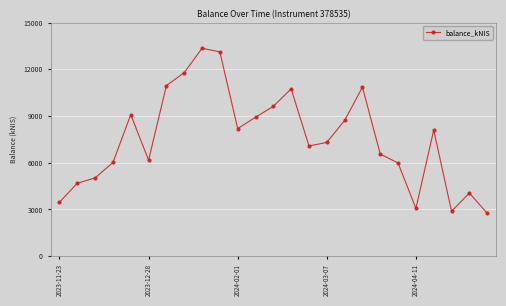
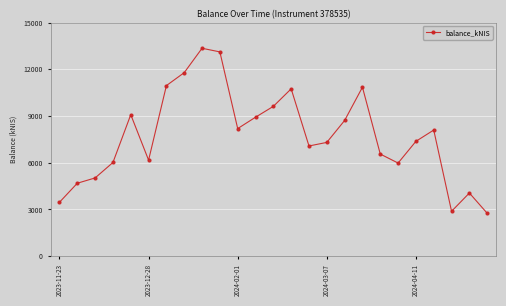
  {
    "2023-11-23": 3500,
    "2023-12-28": 6200,
    "2024-02-01": 8200,
    "2024-03-07": 7300,
-   "2024-04-11": 3100
+   "2024-04-11": 7400
  }
